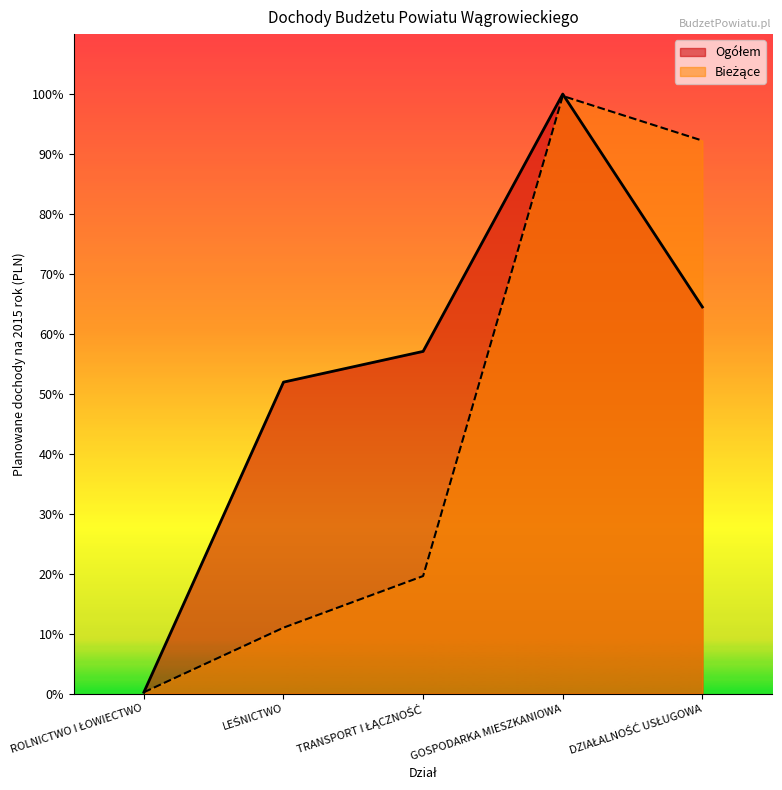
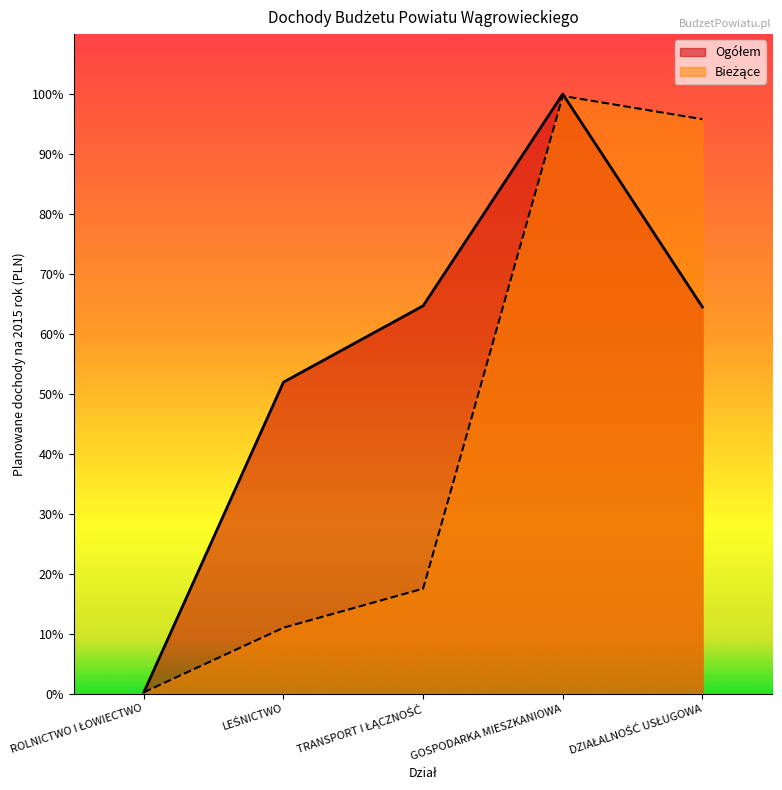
  {
    "Ogółem": {
      "LEŚNICTWO": "52%",
-     "TRANSPORT I ŁĄCZNOŚĆ": "57%",
+     "TRANSPORT I ŁĄCZNOŚĆ": "65%",
      "DZIAŁALNOŚĆ USŁUGOWA": "64%"
    },
    "Bieżące": {
      "LEŚNICTWO": "11%",
-     "TRANSPORT I ŁĄCZNOŚĆ": "20%",
-     "DZIAŁALNOŚĆ USŁUGOWA": "92%"
+     "TRANSPORT I ŁĄCZNOŚĆ": "18%",
+     "DZIAŁALNOŚĆ USŁUGOWA": "96%"
    }
  }
